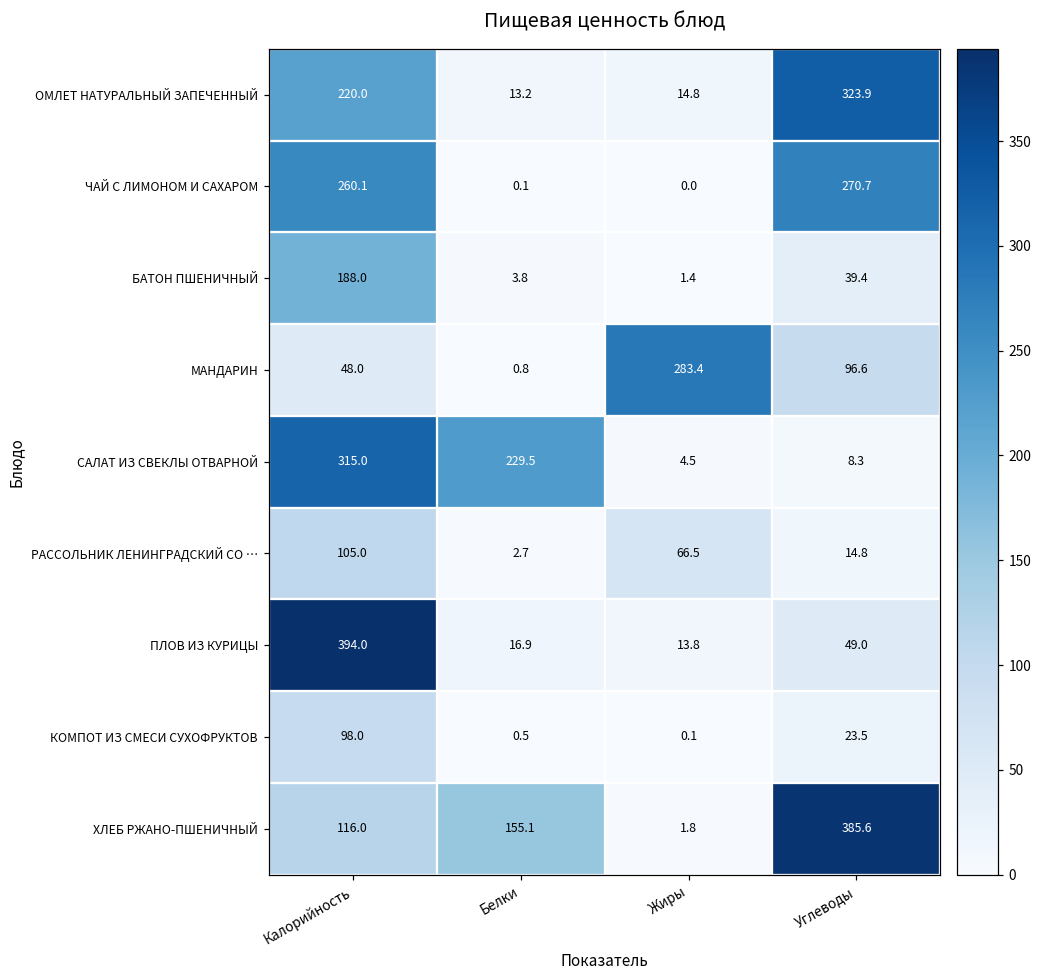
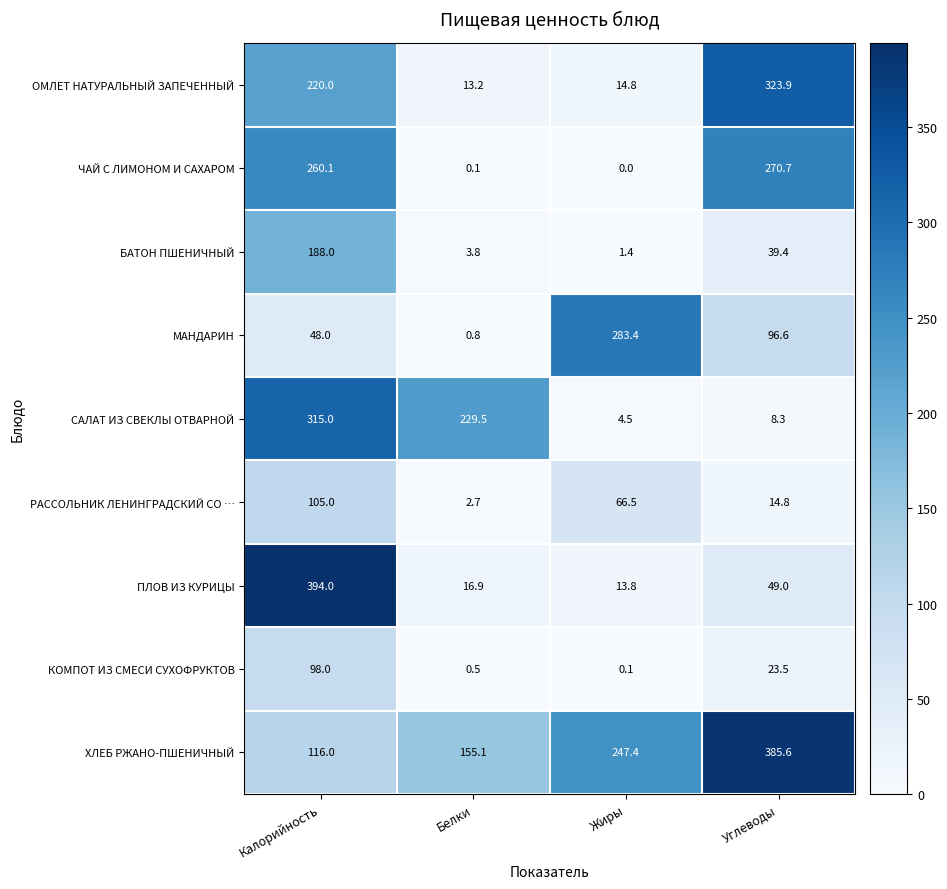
  {
    "ОМЛЕТ НАТУРАЛЬНЫЙ ЗАПЕЧЕННЫЙ": {
      "Калорийность": 220.0,
      "Белки": 13.2,
      "Жиры": 14.8,
      "Углеводы": 323.9
    },
    "ЧАЙ С ЛИМОНОМ И САХАРОМ": {
      "Калорийность": 260.1,
      "Белки": 0.1,
      "Жиры": 0.0,
      "Углеводы": 270.7
    },
    "БАТОН ПШЕНИЧНЫЙ": {
      "Калорийность": 188.0,
      "Белки": 3.8,
      "Жиры": 1.4,
      "Углеводы": 39.4
    },
    "МАНДАРИН": {
      "Калорийность": 48.0,
      "Белки": 0.8,
      "Жиры": 283.4,
      "Углеводы": 96.6
    },
    "САЛАТ ИЗ СВЕКЛЫ ОТВАРНОЙ": {
      "Калорийность": 315.0,
      "Белки": 229.5,
      "Жиры": 4.5,
      "Углеводы": 8.3
    },
    "РАССОЛЬНИК ЛЕНИНГРАДСКИЙ СО …": {
      "Калорийность": 105.0,
      "Белки": 2.7,
      "Жиры": 66.5,
      "Углеводы": 14.8
    },
    "ПЛОВ ИЗ КУРИЦЫ": {
      "Калорийность": 394.0,
      "Белки": 16.9,
      "Жиры": 13.8,
      "Углеводы": 49.0
    },
    "КОМПОТ ИЗ СМЕСИ СУХОФРУКТОВ": {
      "Калорийность": 98.0,
      "Белки": 0.5,
      "Жиры": 0.1,
      "Углеводы": 23.5
    },
    "ХЛЕБ РЖАНО-ПШЕНИЧНЫЙ": {
      "Калорийность": 116.0,
      "Белки": 155.1,
-     "Жиры": 1.8,
+     "Жиры": 247.4,
      "Углеводы": 385.6
    }
  }
